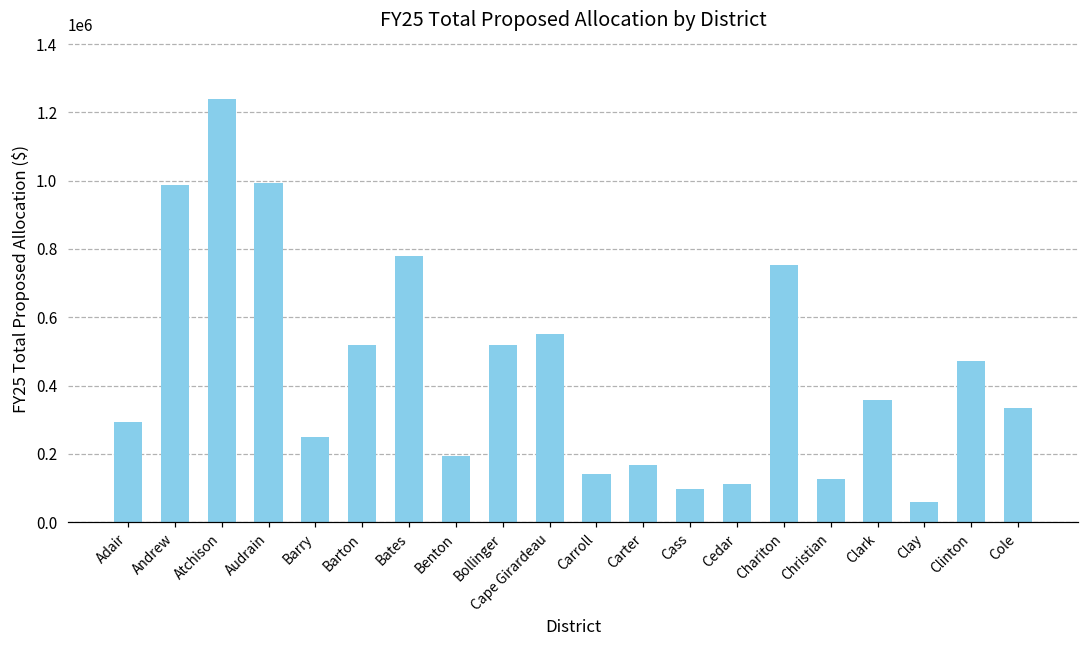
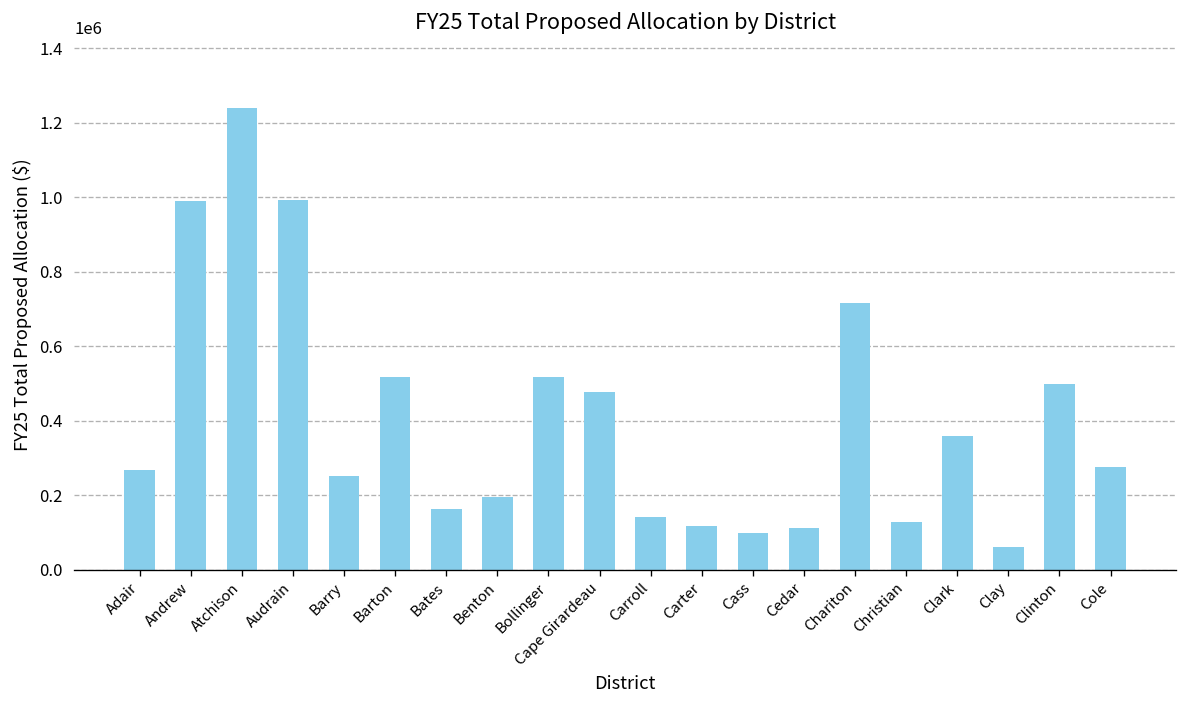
  {
-   "Adair": 290000,
+   "Adair": 270000,
    "Andrew": 990000,
    "Atchison": 1240000,
    "Audrain": 990000,
    "Barry": 250000,
    "Barton": 520000,
-   "Bates": 780000,
+   "Bates": 160000,
    "Benton": 190000,
    "Bollinger": 520000,
-   "Cape Girardeau": 550000,
+   "Cape Girardeau": 480000,
    "Carroll": 140000,
-   "Carter": 170000,
+   "Carter": 120000,
    "Cass": 100000,
    "Cedar": 110000,
-   "Chariton": 750000,
+   "Chariton": 720000,
    "Christian": 130000,
    "Clark": 360000,
    "Clay": 60000,
-   "Clinton": 470000,
-   "Cole": 340000
+   "Clinton": 500000,
+   "Cole": 280000
  }
